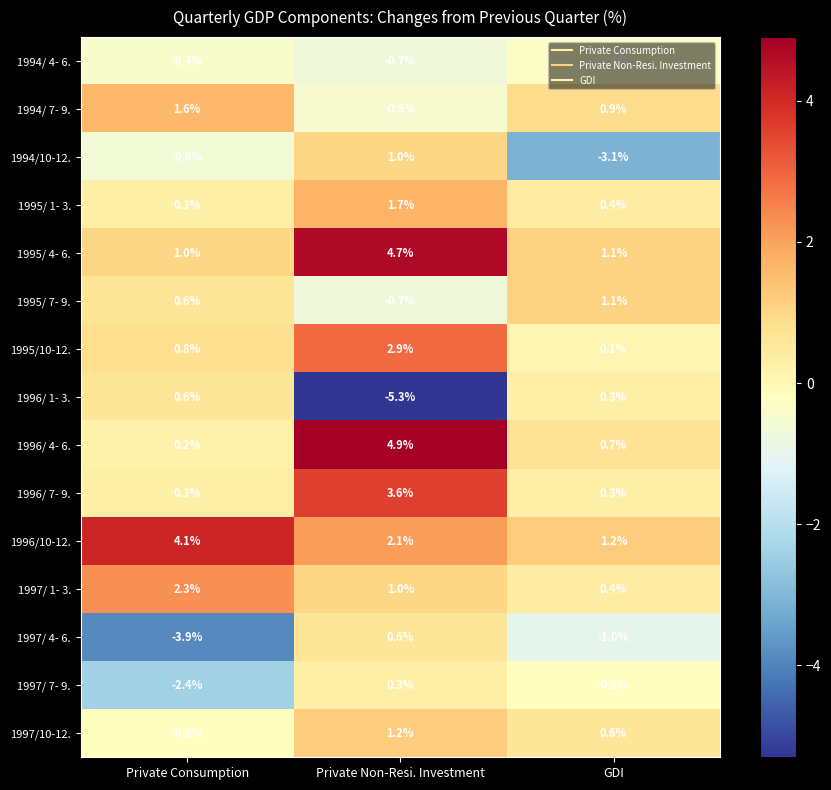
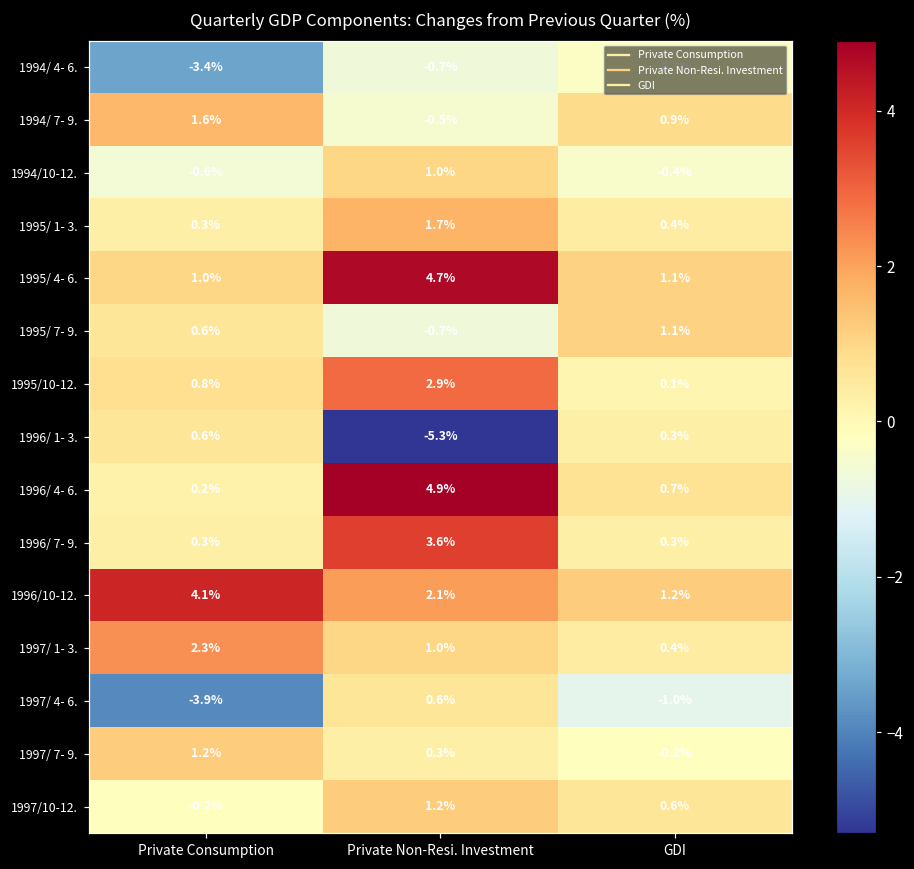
  {
    "1994/ 4- 6.": {
-     "Private Consumption": "-0.4%"
+     "Private Consumption": "-3.4%"
    },
    "1994/ 7- 9.": {
      "Private Consumption": "1.6%",
      "Private Non-Resi. Investment": "-0.5%",
      "GDI": "0.9%"
    },
    "1994/10-12.": {
      "Private Non-Resi. Investment": "1.0%",
-     "GDI": "-3.1%"
+     "GDI": "-0.4%"
    },
    "1995/ 1- 3.": {
      "Private Consumption": "0.3%",
      "Private Non-Resi. Investment": "1.7%",
      "GDI": "0.4%"
    },
    "1995/ 4- 6.": {
      "Private Consumption": "1.0%",
      "Private Non-Resi. Investment": "4.7%",
      "GDI": "1.1%"
    },
    "1995/ 7- 9.": {
      "Private Consumption": "0.6%",
      "GDI": "1.1%"
    },
    "1995/10-12.": {
      "Private Consumption": "0.8%",
      "Private Non-Resi. Investment": "2.9%",
      "GDI": "0.1%"
    },
    "1996/ 1- 3.": {
      "Private Consumption": "0.6%",
      "Private Non-Resi. Investment": "-5.3%",
      "GDI": "0.3%"
    },
    "1996/ 4- 6.": {
      "Private Consumption": "0.2%",
      "Private Non-Resi. Investment": "4.9%",
      "GDI": "0.7%"
    },
    "1996/ 7- 9.": {
      "Private Consumption": "0.3%",
      "Private Non-Resi. Investment": "3.6%",
      "GDI": "0.3%"
    },
    "1996/10-12.": {
      "Private Consumption": "4.1%",
      "Private Non-Resi. Investment": "2.1%",
      "GDI": "1.2%"
    },
    "1997/ 1- 3.": {
      "Private Consumption": "2.3%",
      "Private Non-Resi. Investment": "1.0%",
      "GDI": "0.4%"
    },
    "1997/ 4- 6.": {
      "Private Consumption": "-3.9%",
      "Private Non-Resi. Investment": "0.6%"
    },
    "1997/ 7- 9.": {
-     "Private Consumption": "-2.4%",
+     "Private Consumption": "1.2%",
      "Private Non-Resi. Investment": "0.3%",
      "GDI": "-0.2%"
    },
    "1997/10-12.": {
      "Private Consumption": "-0.2%",
      "Private Non-Resi. Investment": "1.2%",
      "GDI": "0.6%"
    }
  }
